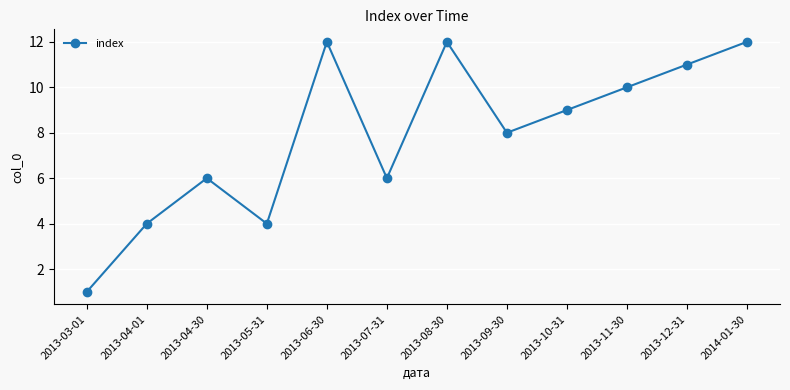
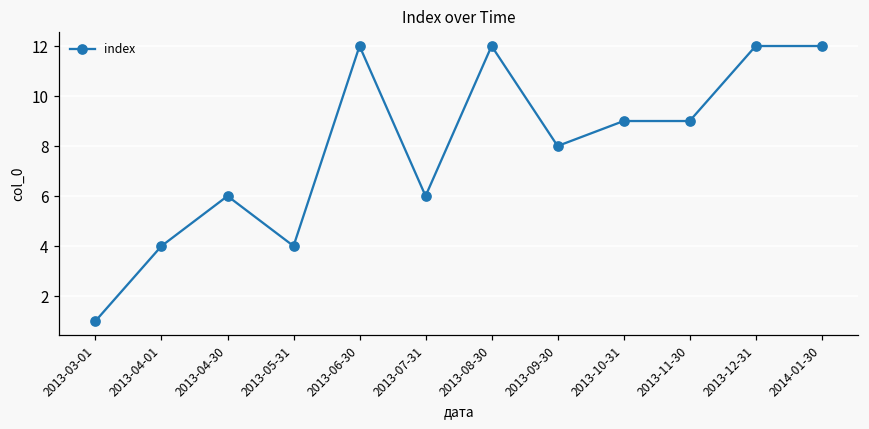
  {
    "2013-03-01": 1,
    "2013-04-01": 4,
    "2013-04-30": 6,
    "2013-05-31": 4,
    "2013-06-30": 12,
    "2013-07-31": 6,
    "2013-08-30": 12,
    "2013-09-30": 8,
    "2013-10-31": 9,
-   "2013-11-30": 10,
-   "2013-12-31": 11,
+   "2013-11-30": 9,
+   "2013-12-31": 12,
    "2014-01-30": 12
  }
